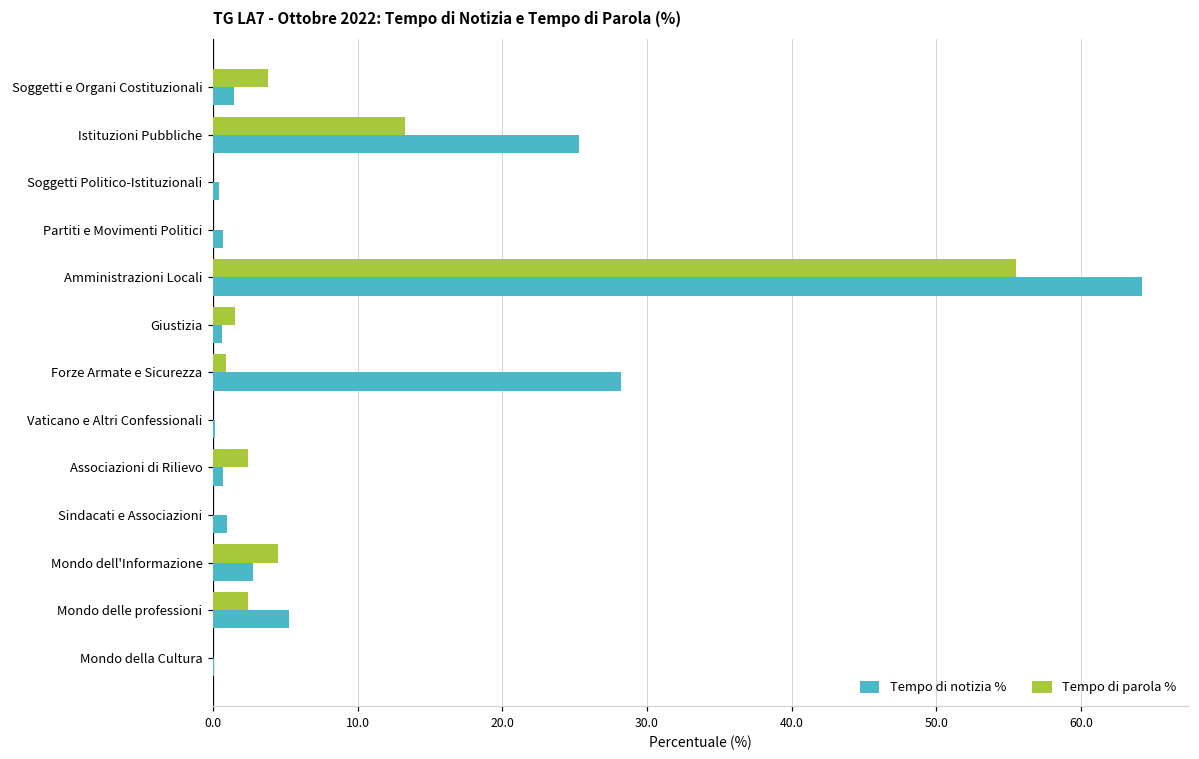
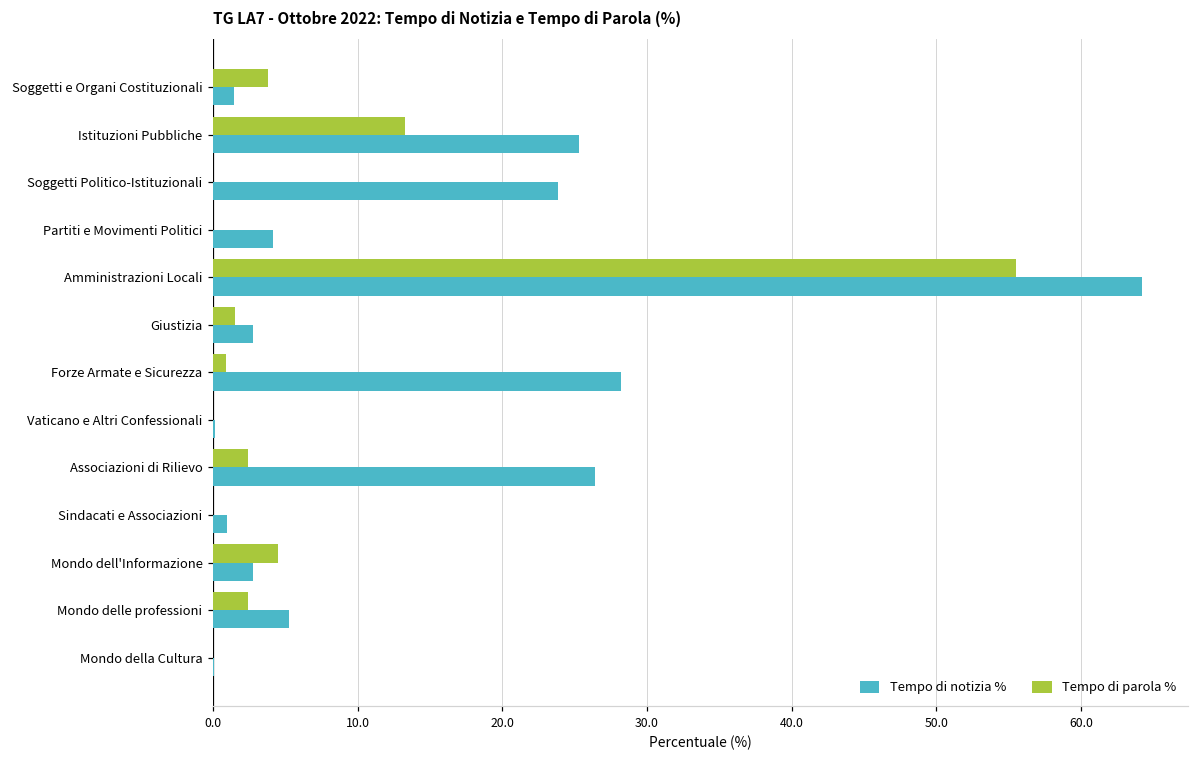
  {
    "Tempo di notizia %": {
      "Soggetti e Organi Costituzionali": 1.4,
      "Istituzioni Pubbliche": 25.3,
-     "Soggetti Politico-Istituzionali": 0.4,
-     "Partiti e Movimenti Politici": 0.7,
+     "Soggetti Politico-Istituzionali": 23.8,
+     "Partiti e Movimenti Politici": 4.1,
      "Amministrazioni Locali": 64.2,
-     "Giustizia": 0.6,
+     "Giustizia": 2.8,
      "Forze Armate e Sicurezza": 28.2,
-     "Associazioni di Rilievo": 0.7,
+     "Associazioni di Rilievo": 26.4,
      "Sindacati e Associazioni": 0.9,
      "Mondo dell'Informazione": 2.7,
      "Mondo delle professioni": 5.2
    },
    "Tempo di parola %": {
      "Soggetti e Organi Costituzionali": 3.8,
      "Istituzioni Pubbliche": 13.3,
      "Soggetti Politico-Istituzionali": 0.0,
      "Partiti e Movimenti Politici": 0.0,
      "Amministrazioni Locali": 55.5,
      "Giustizia": 1.5,
      "Forze Armate e Sicurezza": 0.9,
      "Vaticano e Altri Confessionali": 0.0,
      "Associazioni di Rilievo": 2.4,
      "Sindacati e Associazioni": 0.0,
      "Mondo dell'Informazione": 4.4,
      "Mondo delle professioni": 2.4,
      "Mondo della Cultura": 0.0
    }
  }
